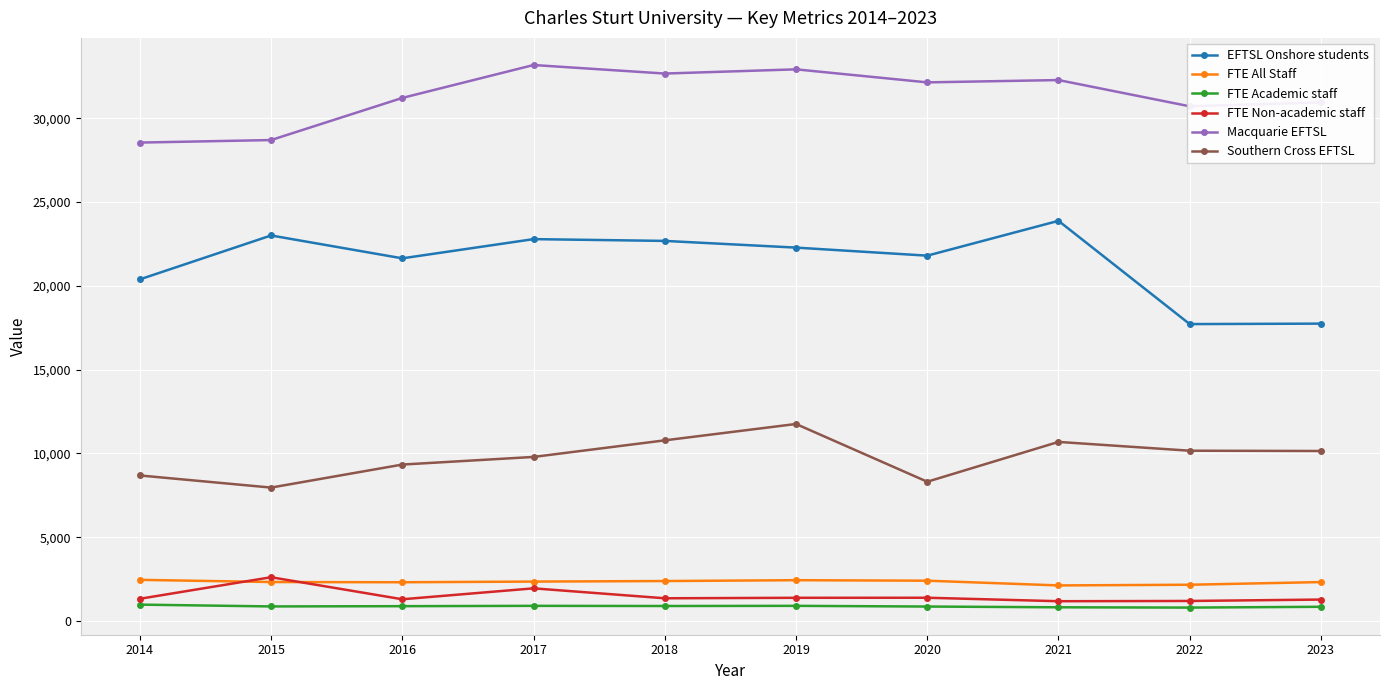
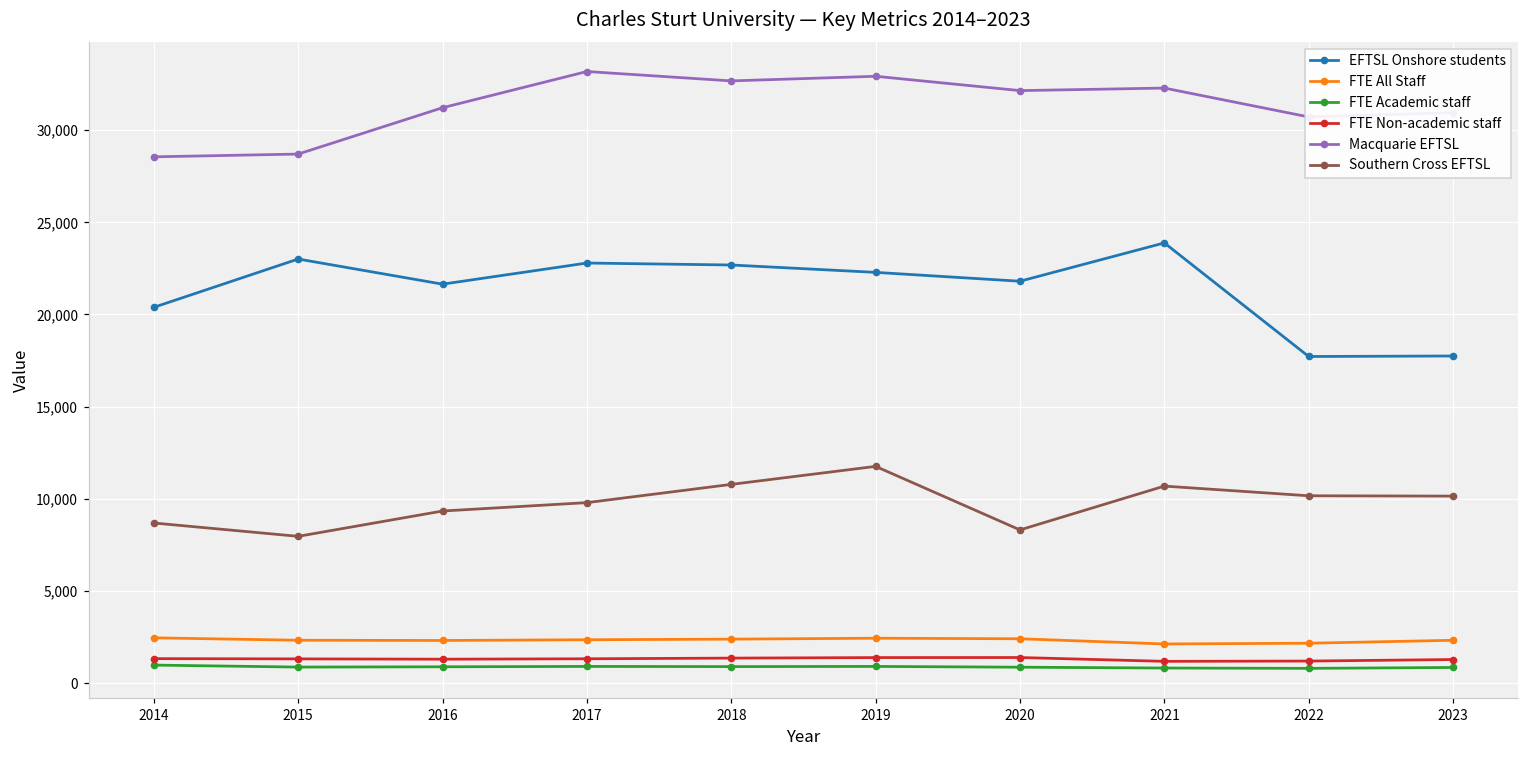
  {
    "EFTSL Onshore students": {
      "2014": "20,400",
      "2015": "23,000",
      "2016": "21,600",
      "2017": "22,800",
      "2018": "22,700",
      "2019": "22,300",
      "2020": "21,800",
      "2021": "23,900",
      "2022": "17,700",
      "2023": "17,700"
    },
    "FTE All Staff": {
      "2014": "2,500",
      "2015": "2,300",
      "2016": "2,300",
      "2017": "2,300",
      "2018": "2,400",
      "2019": "2,400",
      "2020": "2,400",
      "2021": "2,100",
      "2022": "2,200",
      "2023": "2,300"
    },
    "FTE Academic staff": {
      "2014": "1,000",
      "2015": "900",
      "2016": "900",
      "2017": "900",
      "2018": "900",
      "2019": "900",
      "2020": "900",
      "2021": "800",
      "2022": "800",
      "2023": "800"
    },
    "FTE Non-academic staff": {
      "2014": "1,300",
-     "2015": "2,600",
+     "2015": "1,300",
      "2016": "1,300",
-     "2017": "1,900",
+     "2017": "1,300",
      "2018": "1,400",
      "2019": "1,400",
      "2020": "1,400",
      "2021": "1,200",
      "2022": "1,200",
      "2023": "1,300"
    },
    "Macquarie EFTSL": {
      "2014": "28,600",
      "2015": "28,700",
      "2016": "31,200",
      "2017": "33,200",
      "2018": "32,700",
      "2019": "32,900",
      "2020": "32,100",
      "2021": "32,300"
    },
    "Southern Cross EFTSL": {
      "2014": "8,700",
      "2015": "8,000",
      "2016": "9,300",
      "2017": "9,800",
      "2018": "10,800",
      "2019": "11,800",
      "2020": "8,300",
      "2021": "10,700",
      "2022": "10,200",
      "2023": "10,100"
    }
  }
